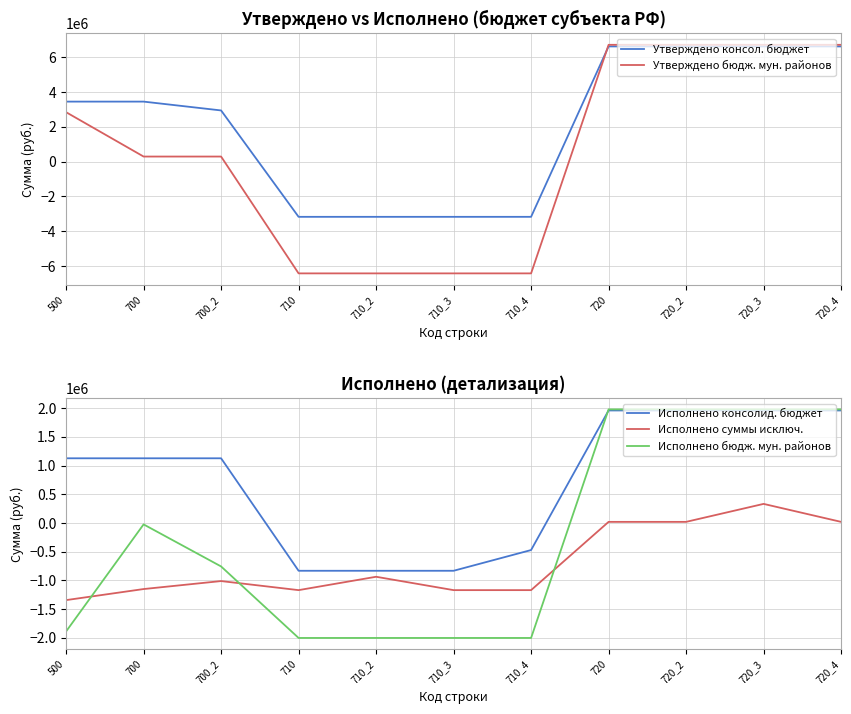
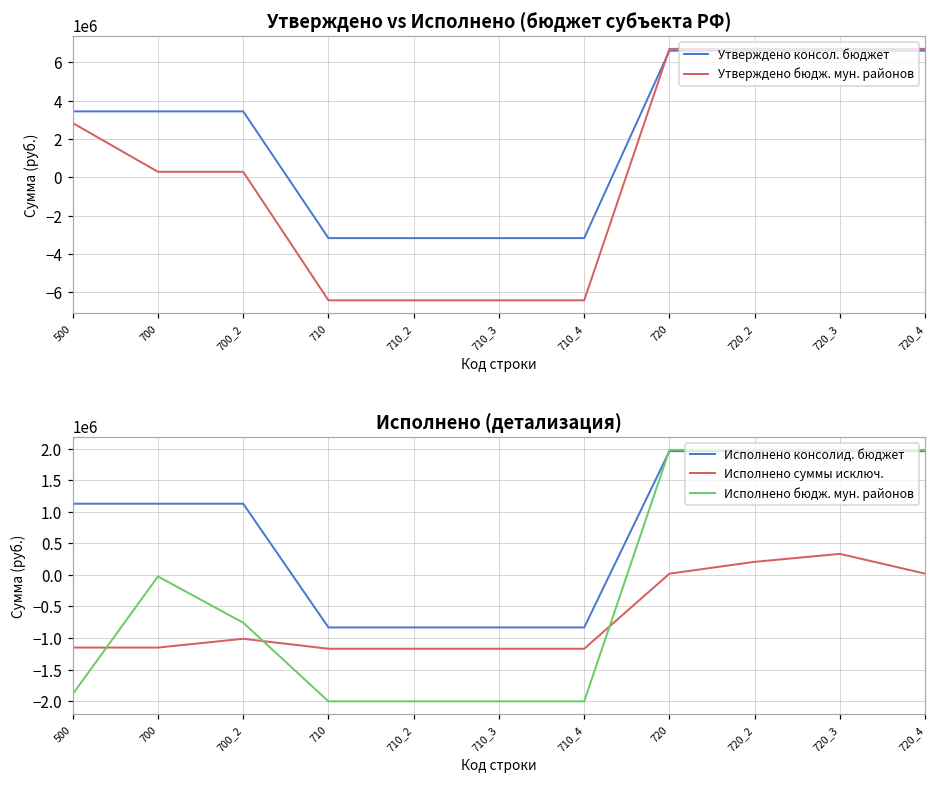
  {
    "Утверждено vs Исполнено (бюджет субъекта РФ)": {
      "Утверждено консол. бюджет": {
        "500": 3400000,
        "700": 3400000,
-       "700_2": 2900000,
+       "700_2": 3400000,
        "710": -3200000,
        "710_2": -3200000,
        "710_3": -3200000,
        "710_4": -3200000
      },
      "Утверждено бюдж. мун. районов": {
        "500": 2800000,
        "700": 300000,
        "700_2": 300000,
        "710": -6400000,
        "710_2": -6400000,
        "710_3": -6400000,
        "710_4": -6400000
      }
    },
    "Исполнено (детализация)": {
      "Исполнено консолид. бюджет": {
        "500": 1100000,
        "700": 1100000,
        "700_2": 1100000,
        "710": -800000,
        "710_2": -800000,
        "710_3": -800000,
-       "710_4": -500000
+       "710_4": -800000
      },
      "Исполнено суммы исключ.": {
-       "500": -1300000,
+       "500": -1200000,
        "700": -1200000,
        "700_2": -1000000,
        "710": -1200000,
-       "710_2": -900000,
+       "710_2": -1200000,
        "710_3": -1200000,
        "710_4": -1200000,
        "720": 0,
-       "720_2": 0,
+       "720_2": 200000,
        "720_3": 300000,
        "720_4": 0
      },
      "Исполнено бюдж. мун. районов": {
        "500": -1900000,
        "700": 0,
        "700_2": -800000,
        "710": -2000000,
        "710_2": -2000000,
        "710_3": -2000000,
        "710_4": -2000000
      }
    }
  }
